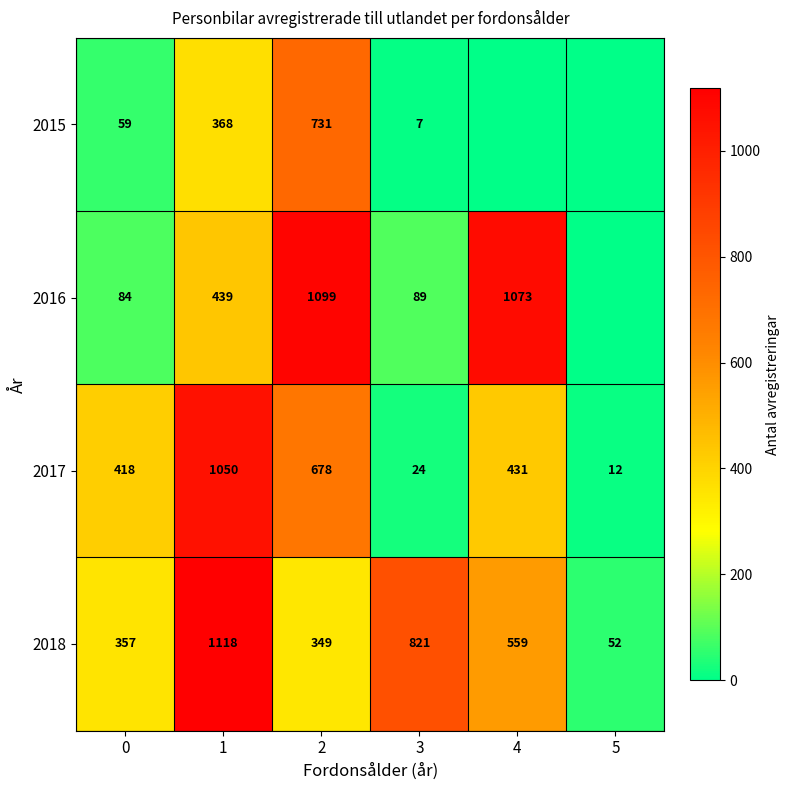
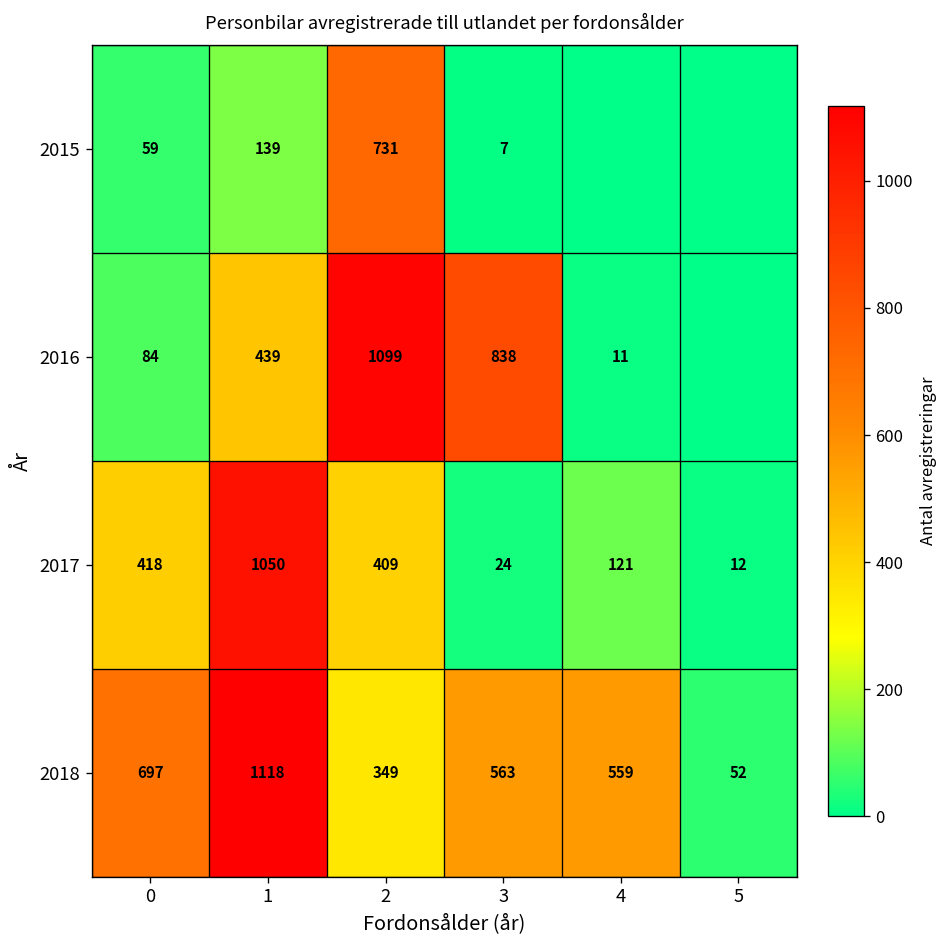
  {
    "2015": {
      "0": 59,
-     "1": 368,
+     "1": 139,
      "2": 731,
      "3": 7
    },
    "2016": {
      "0": 84,
      "1": 439,
      "2": 1099,
-     "3": 89,
-     "4": 1073
+     "3": 838,
+     "4": 11
    },
    "2017": {
      "0": 418,
      "1": 1050,
-     "2": 678,
+     "2": 409,
      "3": 24,
-     "4": 431,
+     "4": 121,
      "5": 12
    },
    "2018": {
-     "0": 357,
+     "0": 697,
      "1": 1118,
      "2": 349,
-     "3": 821,
+     "3": 563,
      "4": 559,
      "5": 52
    }
  }
